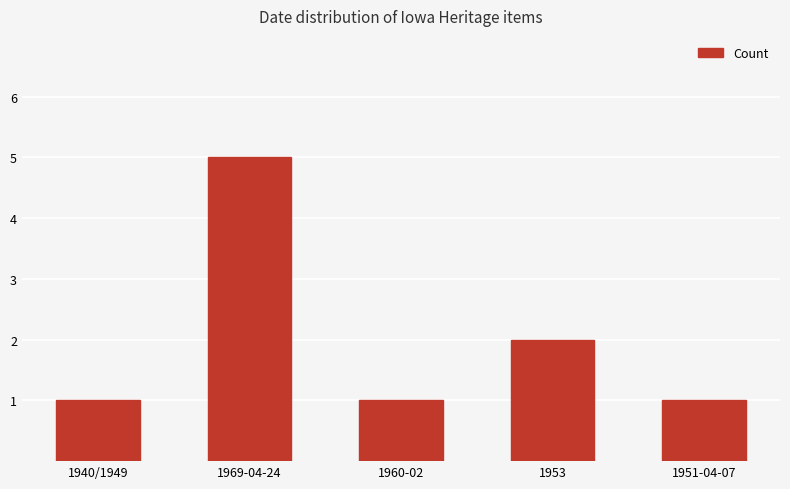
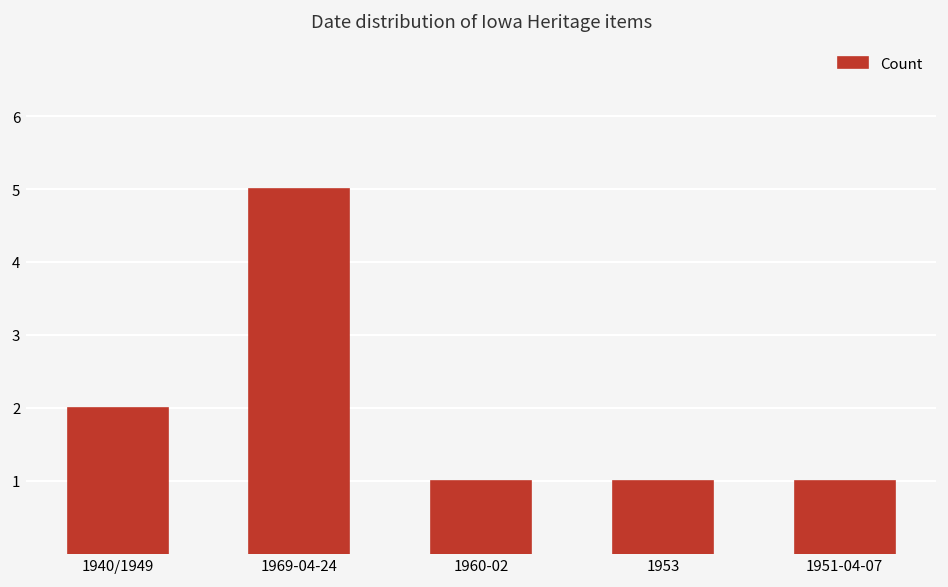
  {
-   "1940/1949": 1,
+   "1940/1949": 2,
    "1969-04-24": 5,
    "1960-02": 1,
-   "1953": 2,
+   "1953": 1,
    "1951-04-07": 1
  }
